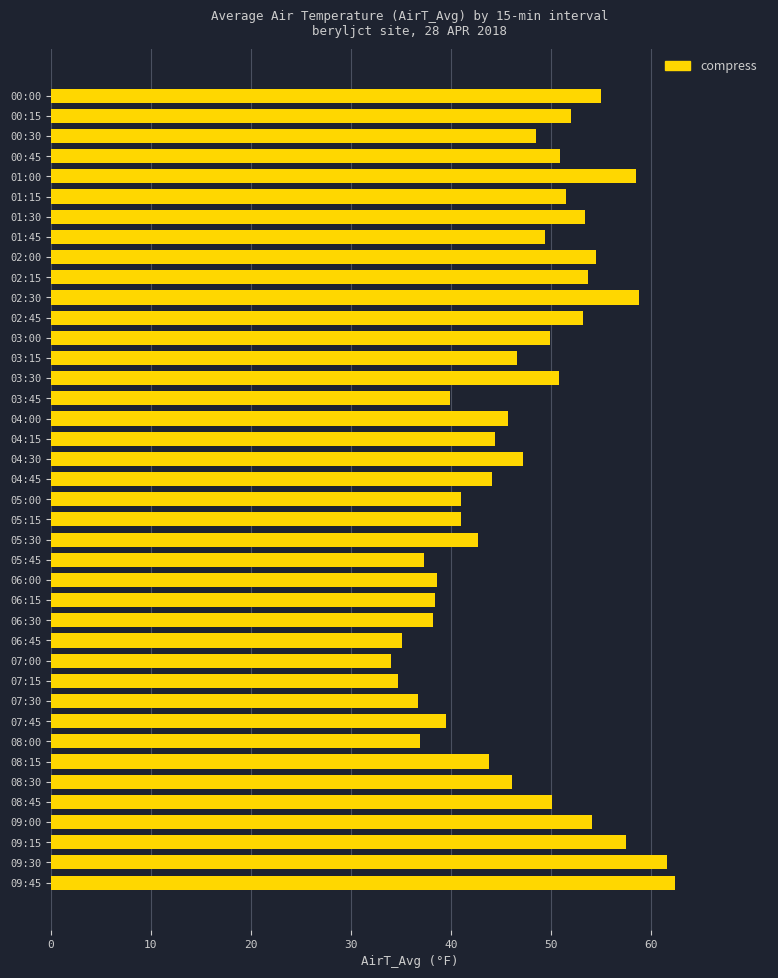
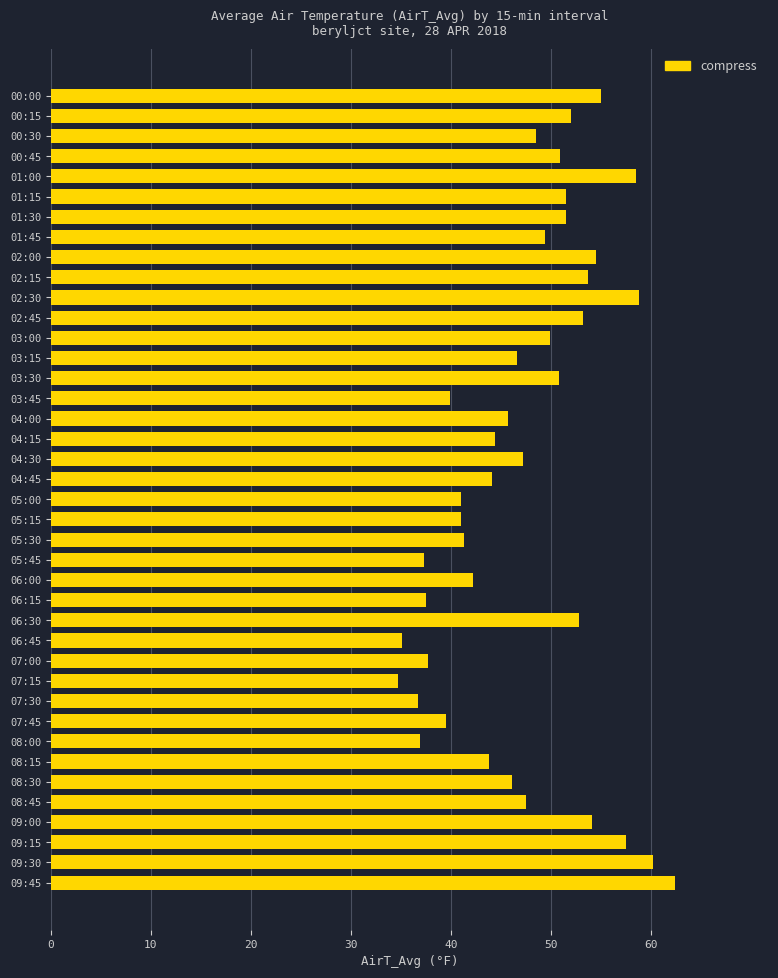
  {
    "00:00": 55,
    "00:15": 52,
    "00:30": 49,
    "00:45": 51,
    "01:00": 59,
    "01:15": 52,
-   "01:30": 53,
+   "01:30": 52,
    "01:45": 49,
    "02:00": 55,
    "02:15": 54,
    "02:30": 59,
    "02:45": 53,
    "03:00": 50,
    "03:15": 47,
    "03:30": 51,
    "03:45": 40,
    "04:00": 46,
    "04:15": 44,
    "04:30": 47,
    "04:45": 44,
    "05:00": 41,
    "05:15": 41,
-   "05:30": 43,
+   "05:30": 41,
    "05:45": 37,
-   "06:00": 39,
-   "06:15": 38.4,
-   "06:30": 38,
+   "06:00": 42,
+   "06:15": 37.5,
+   "06:30": 53,
    "06:45": 35,
-   "07:00": 34,
+   "07:00": 38,
    "07:15": 35,
    "07:30": 37,
    "07:45": 40,
    "08:00": 37,
    "08:15": 44,
    "08:30": 46,
-   "08:45": 50,
+   "08:45": 48,
    "09:00": 54,
    "09:15": 58,
-   "09:30": 62,
+   "09:30": 60,
    "09:45": 62
  }
